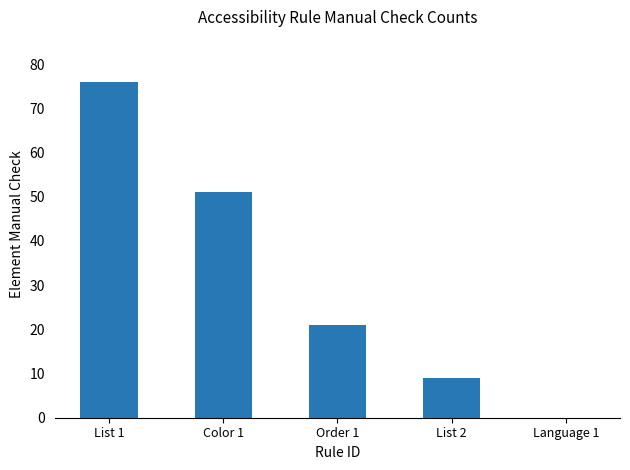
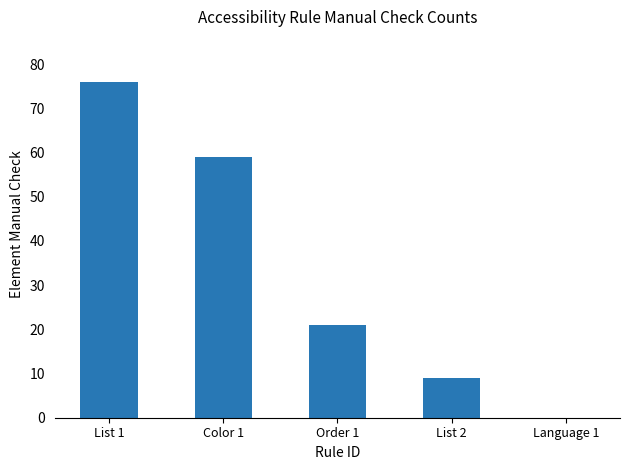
  {
    "List 1": 76,
-   "Color 1": 51,
+   "Color 1": 59,
    "Order 1": 21,
    "List 2": 9,
    "Language 1": 0
  }
